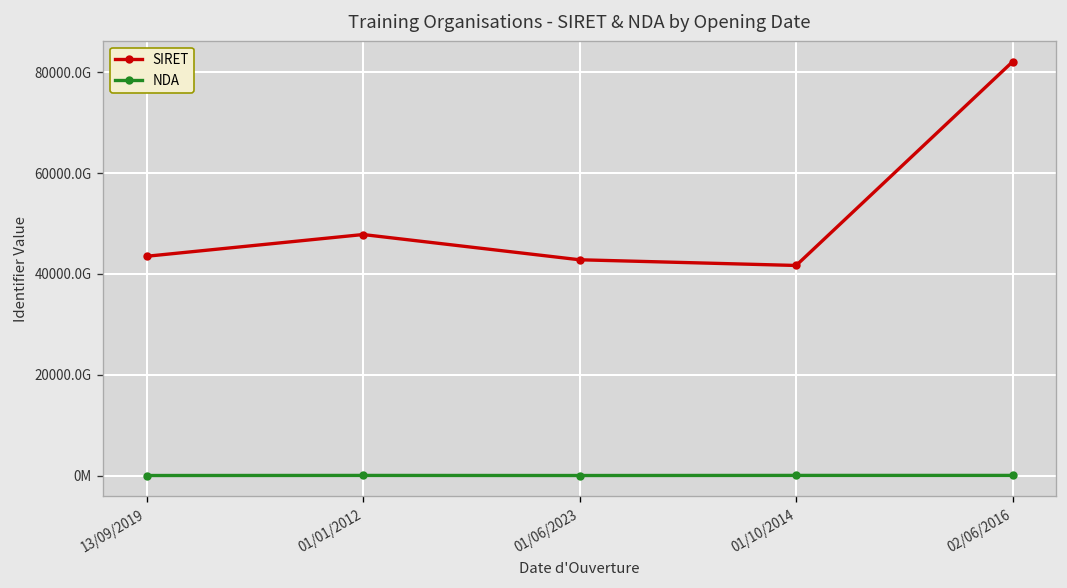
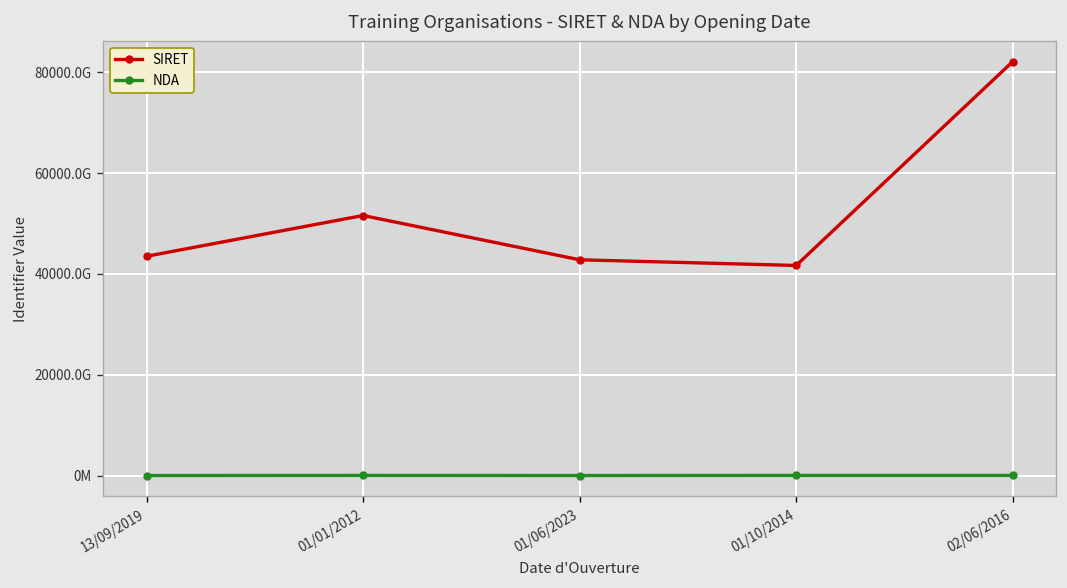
  {
    "SIRET": {
      "13/09/2019": 43000000000000,
-     "01/01/2012": 48000000000000,
+     "01/01/2012": 52000000000000,
      "01/06/2023": 43000000000000,
      "01/10/2014": 42000000000000,
      "02/06/2016": 82000000000000
    },
    "NDA": {
      "13/09/2019": 0,
      "01/01/2012": 0,
      "01/06/2023": 0,
      "01/10/2014": 0,
      "02/06/2016": 0
    }
  }
